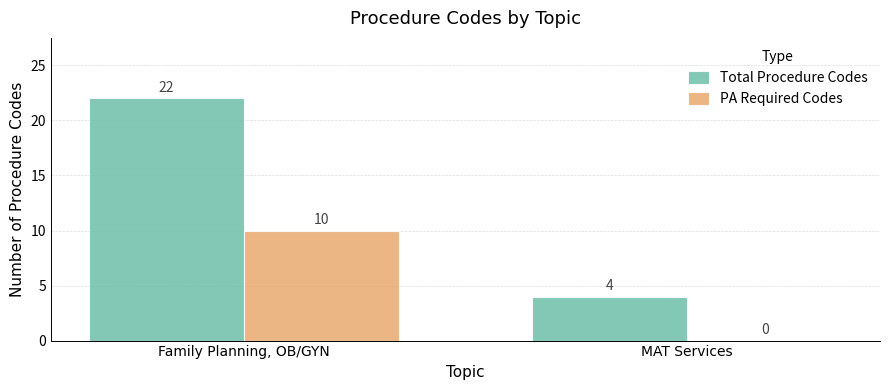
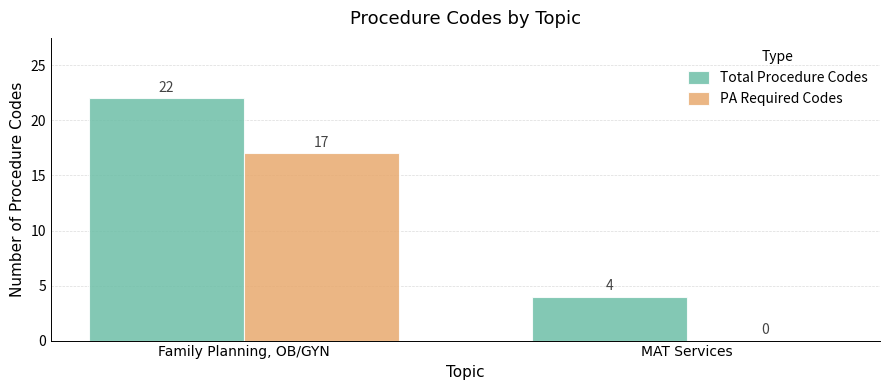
  {
    "Total Procedure Codes": {
      "Family Planning, OB/GYN": 22,
      "MAT Services": 4
    },
    "PA Required Codes": {
-     "Family Planning, OB/GYN": 10,
+     "Family Planning, OB/GYN": 17,
      "MAT Services": 0
    }
  }
